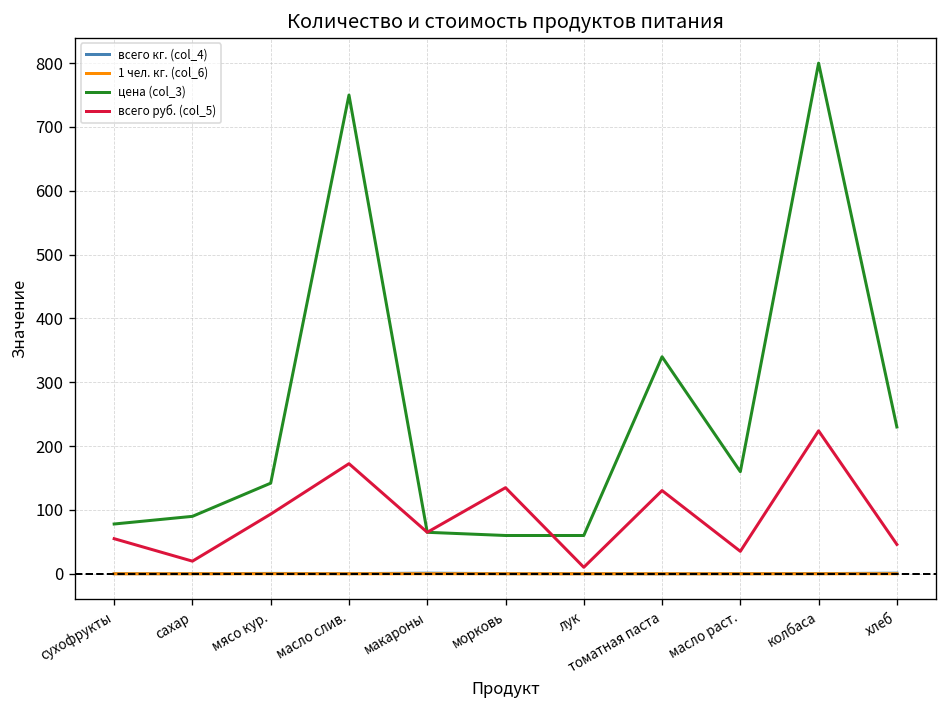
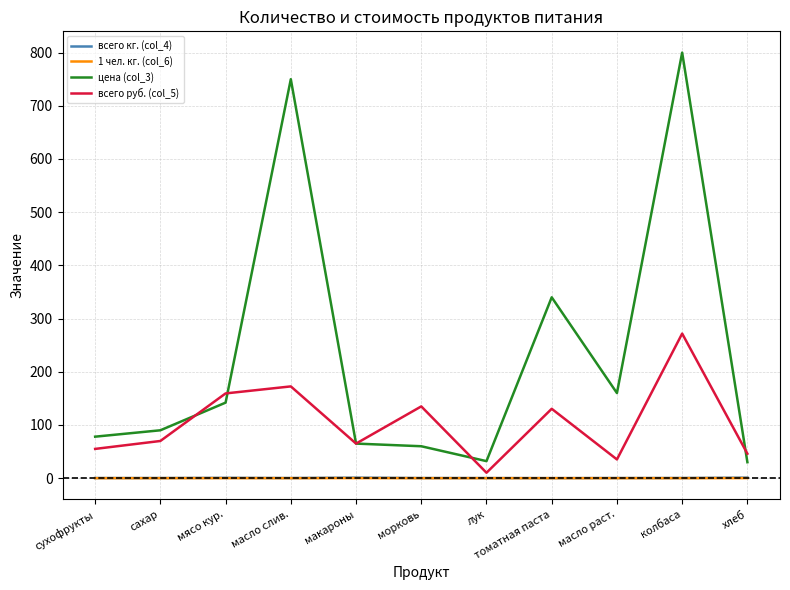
  {
    "1 чел. кг. (col_6)": {
      "сухофрукты": 0,
      "сахар": 0,
      "мясо кур.": 0,
      "масло слив.": 0,
      "макароны": 0,
      "морковь": 0,
      "лук": 0,
      "томатная паста": 0,
      "масло раст.": 0,
      "колбаса": 0,
      "хлеб": 0
    },
    "цена (col_3)": {
      "сухофрукты": 80,
      "сахар": 90,
      "мясо кур.": 140,
      "масло слив.": 750,
      "морковь": 60,
-     "лук": 60,
+     "лук": 30,
      "томатная паста": 340,
      "масло раст.": 160,
      "колбаса": 800,
-     "хлеб": 230
+     "хлеб": 30
    },
    "всего руб. (col_5)": {
      "сухофрукты": 60,
-     "сахар": 20,
-     "мясо кур.": 90,
+     "сахар": 70,
+     "мясо кур.": 160,
      "масло слив.": 170,
      "морковь": 130,
      "лук": 10,
      "томатная паста": 130,
      "масло раст.": 40,
-     "колбаса": 220,
+     "колбаса": 270,
      "хлеб": 50
    }
  }
